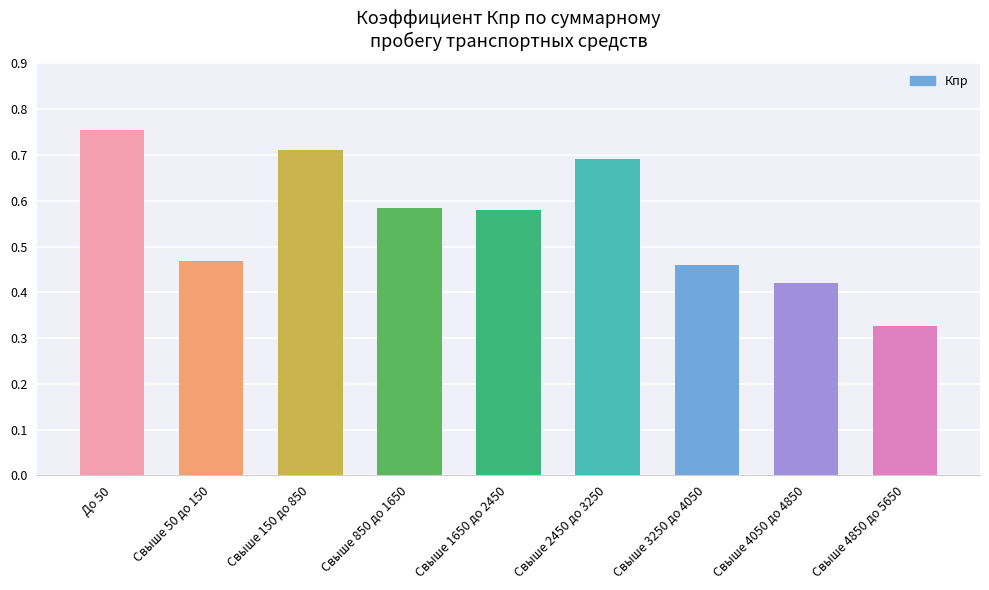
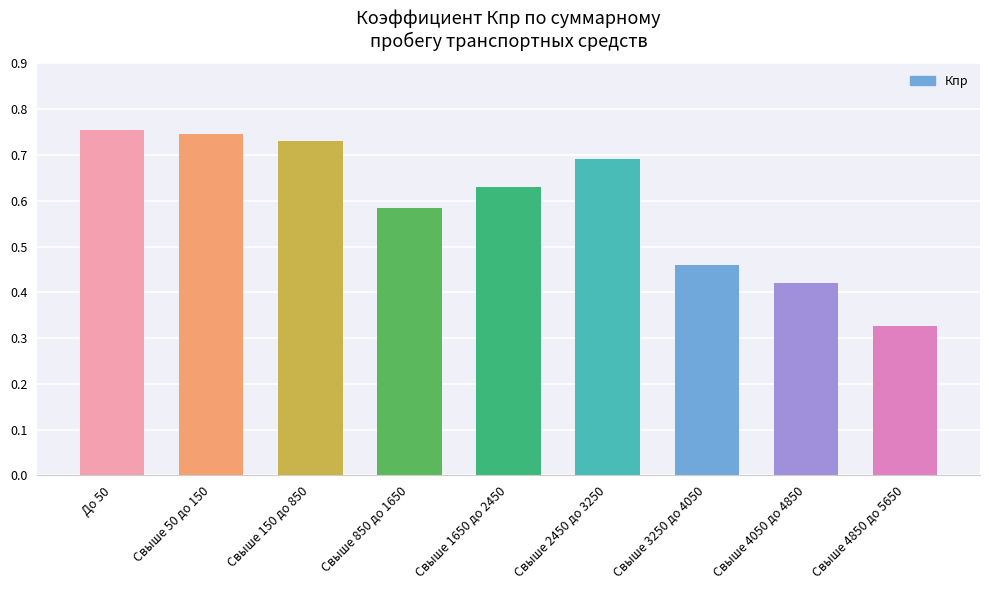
  {
    "До 50": 0.76,
-   "Свыше 50 до 150": 0.47,
-   "Свыше 150 до 850": 0.71,
+   "Свыше 50 до 150": 0.75,
+   "Свыше 150 до 850": 0.73,
    "Свыше 850 до 1650": 0.59,
-   "Свыше 1650 до 2450": 0.58,
+   "Свыше 1650 до 2450": 0.63,
    "Свыше 2450 до 3250": 0.69,
    "Свыше 3250 до 4050": 0.46,
    "Свыше 4050 до 4850": 0.42,
    "Свыше 4850 до 5650": 0.33
  }
